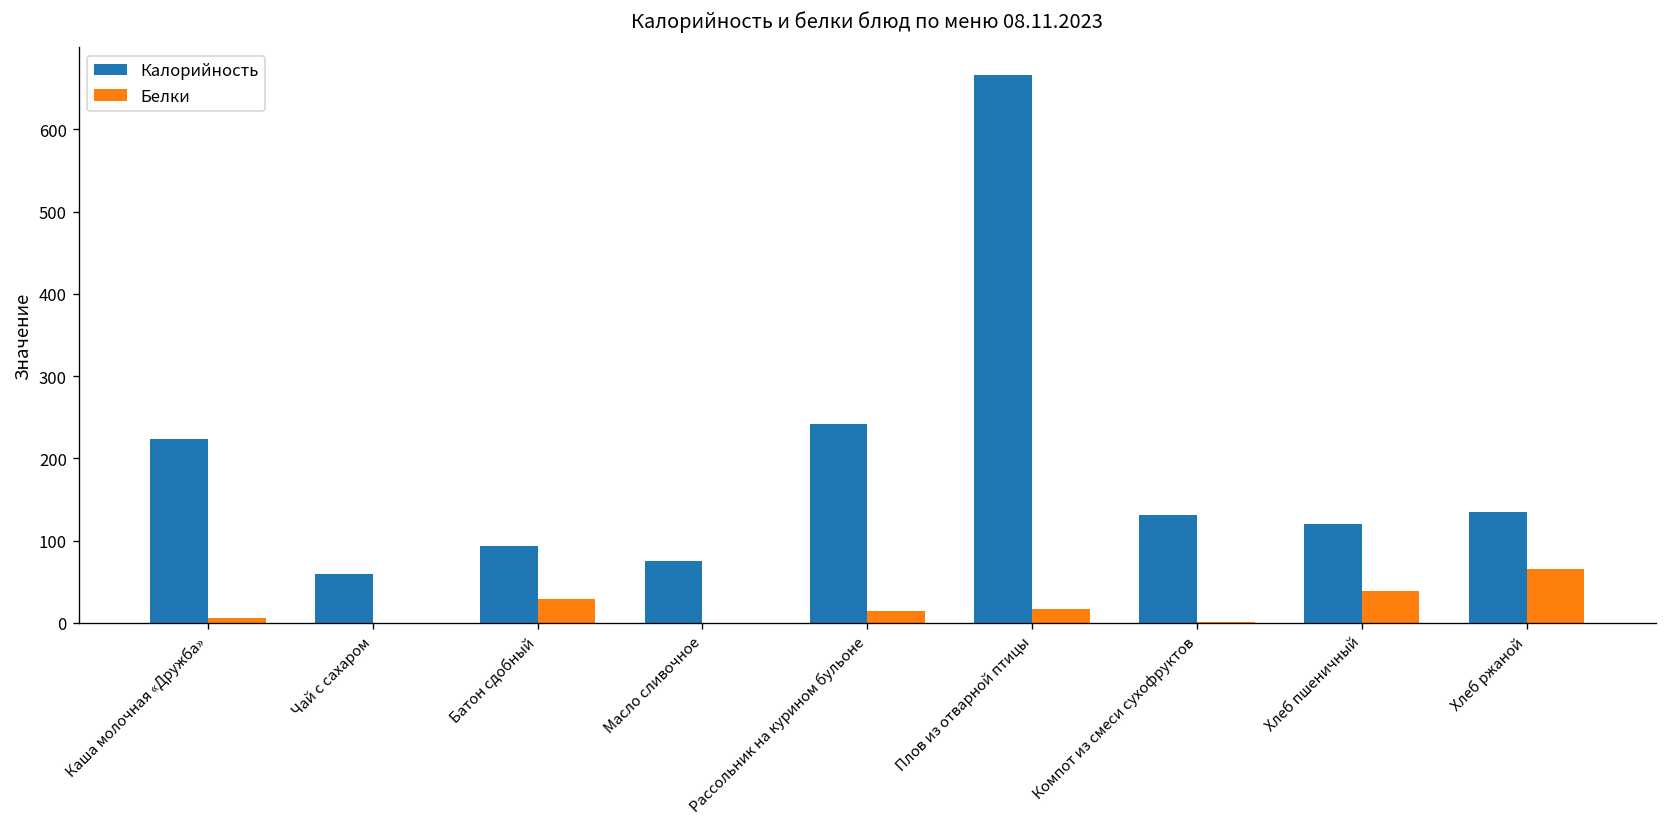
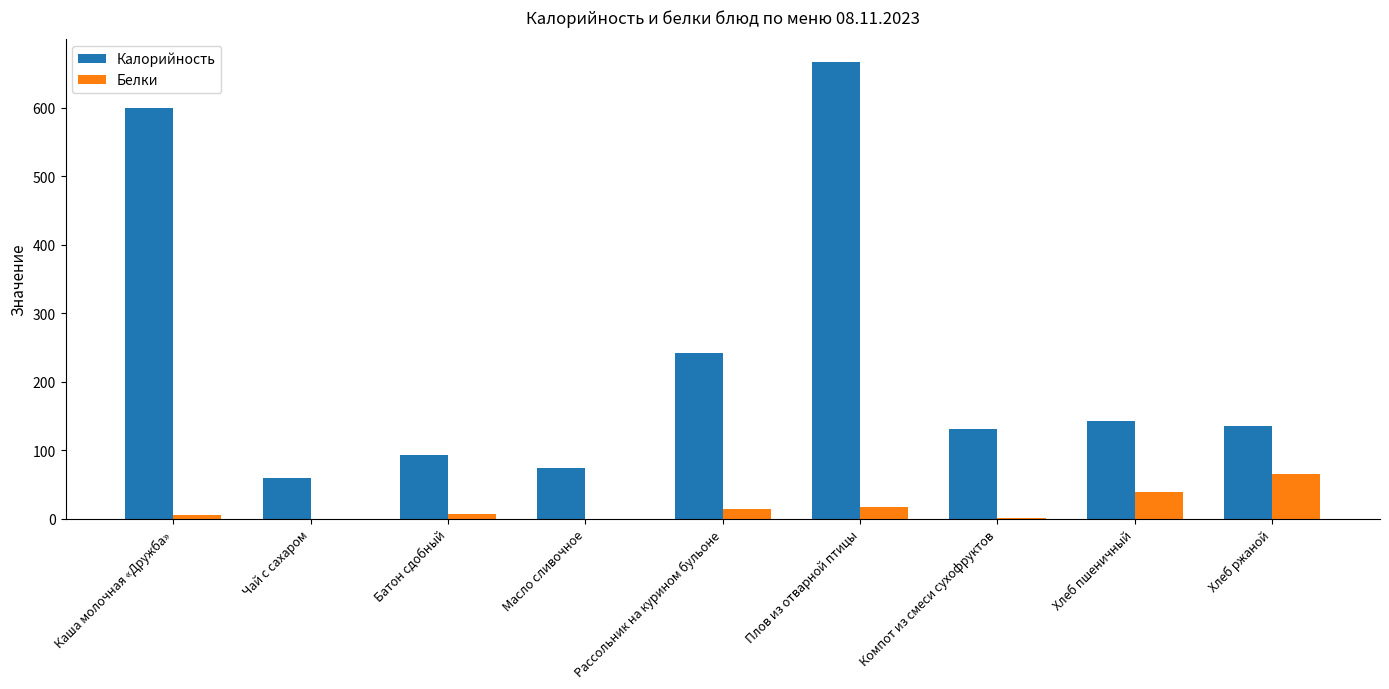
  {
    "Калорийность": {
-     "Каша молочная «Дружба»": 220,
+     "Каша молочная «Дружба»": 600,
      "Чай с сахаром": 60,
      "Батон сдобный": 90,
      "Масло сливочное": 70,
      "Рассольник на курином бульоне": 240,
      "Плов из отварной птицы": 670,
      "Компот из смеси сухофруктов": 130,
-     "Хлеб пшеничный": 120,
+     "Хлеб пшеничный": 140,
      "Хлеб ржаной": 140
    },
    "Белки": {
      "Каша молочная «Дружба»": 10,
-     "Батон сдобный": 30,
+     "Батон сдобный": 10,
      "Рассольник на курином бульоне": 10,
      "Плов из отварной птицы": 20,
      "Хлеб пшеничный": 40,
      "Хлеб ржаной": 70
    }
  }
